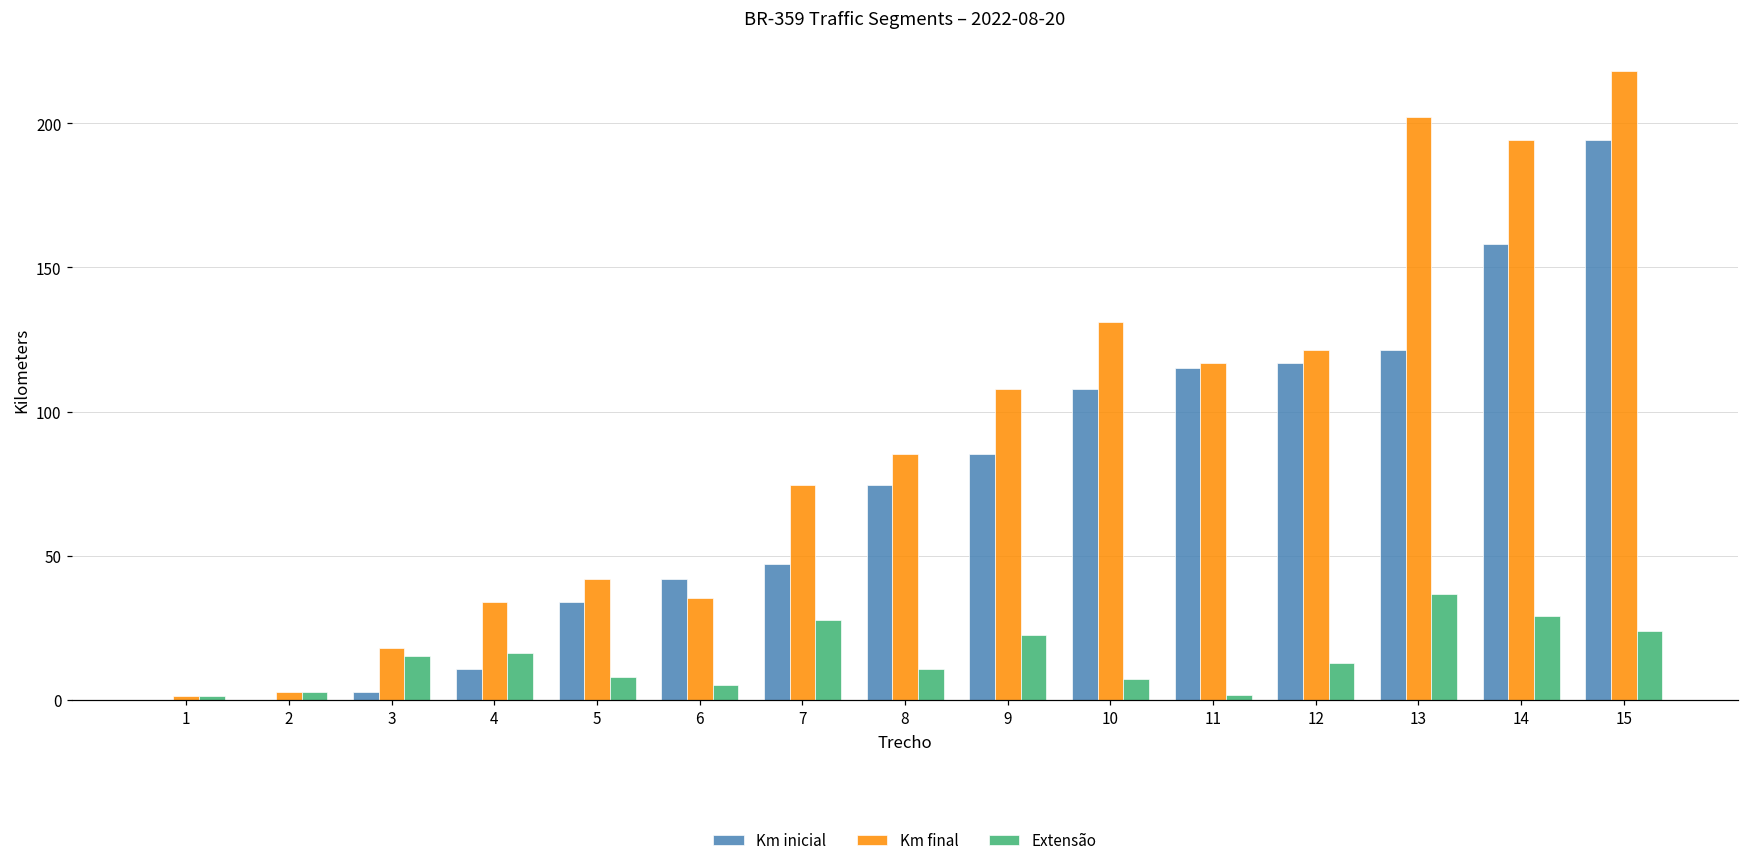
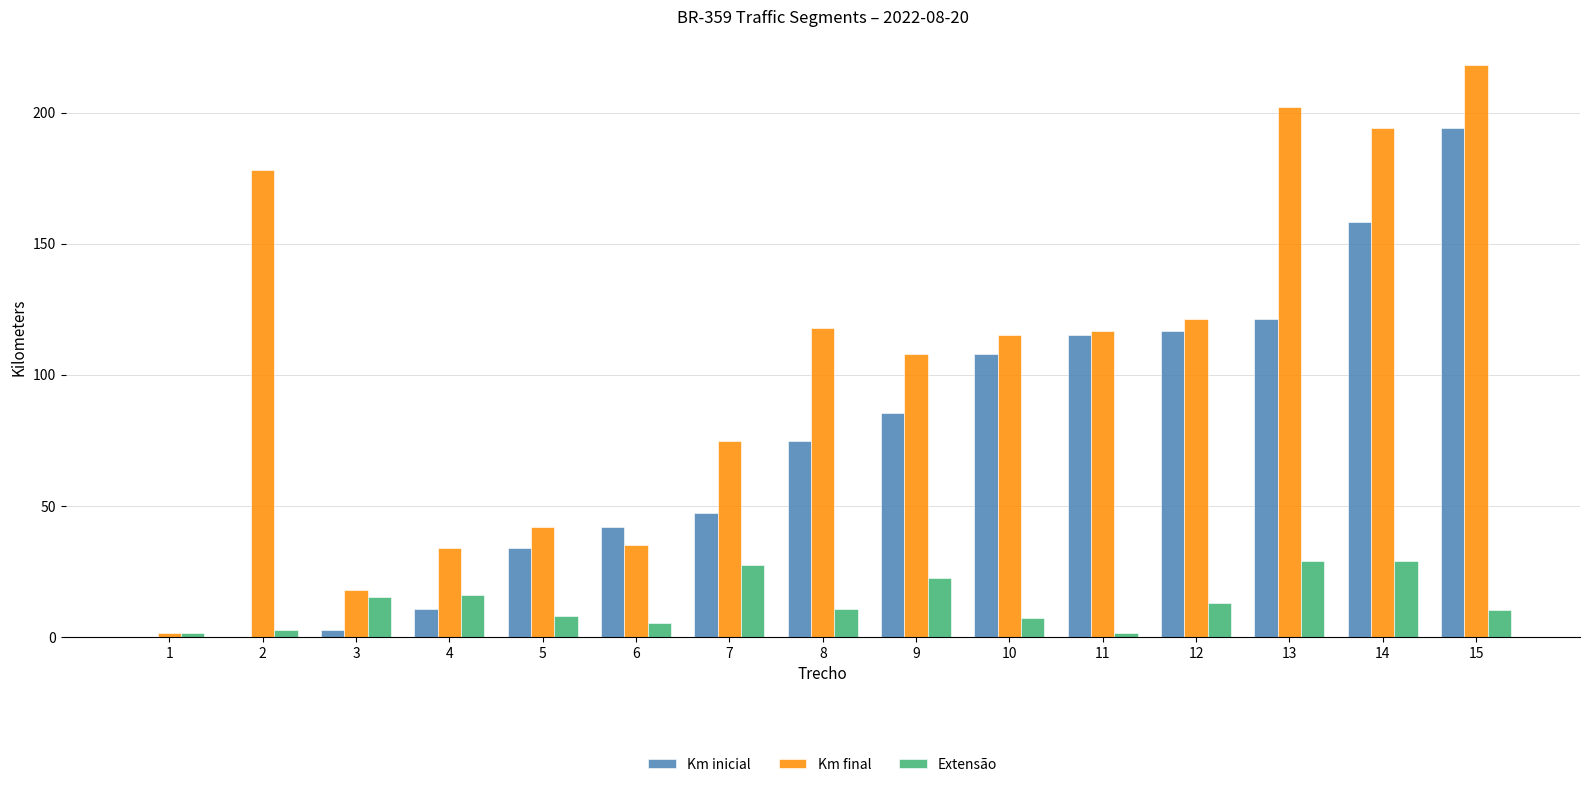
  {
    "Km inicial": {
      "1": 0,
      "2": 0,
      "3": 3,
      "4": 11,
      "5": 34,
      "6": 42,
      "7": 47,
      "8": 75,
      "9": 85,
      "10": 108,
      "11": 115,
      "12": 117,
      "13": 121,
      "14": 158,
      "15": 194
    },
    "Km final": {
      "1": 1,
-     "2": 3,
+     "2": 178,
      "3": 18,
      "4": 34,
      "5": 42,
      "6": 35,
      "7": 75,
-     "8": 85,
+     "8": 118,
      "9": 108,
-     "10": 131,
+     "10": 115,
      "11": 117,
      "12": 121,
      "13": 202,
      "14": 194,
      "15": 218
    },
    "Extensão": {
      "1": 1,
      "2": 3,
      "3": 15,
      "4": 16,
      "5": 8,
      "6": 5,
      "7": 28,
      "8": 11,
      "9": 23,
      "10": 7,
      "11": 2,
      "12": 13,
-     "13": 37,
+     "13": 29,
      "14": 29,
-     "15": 24
+     "15": 10
    }
  }
